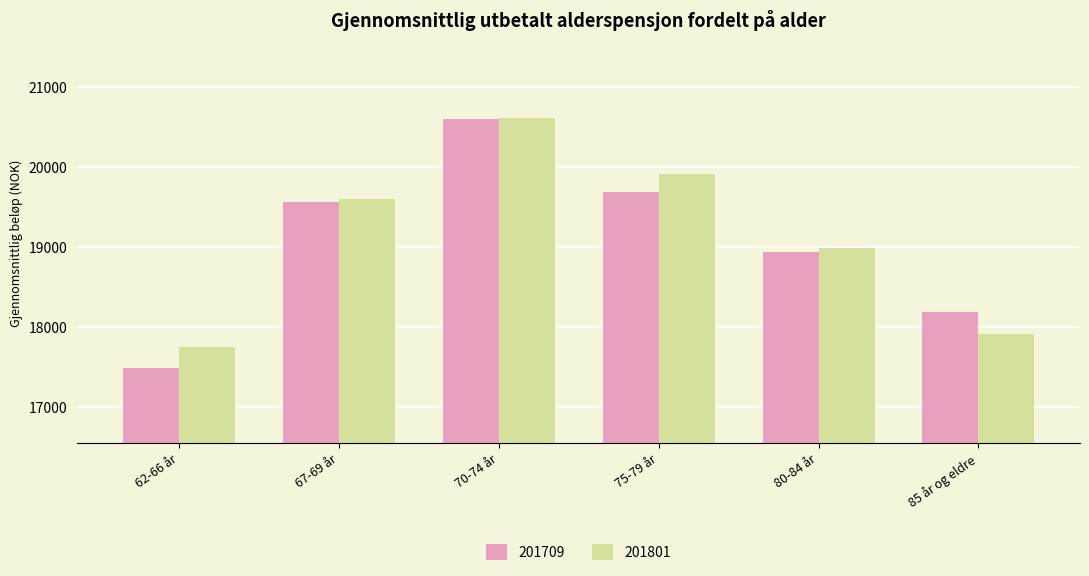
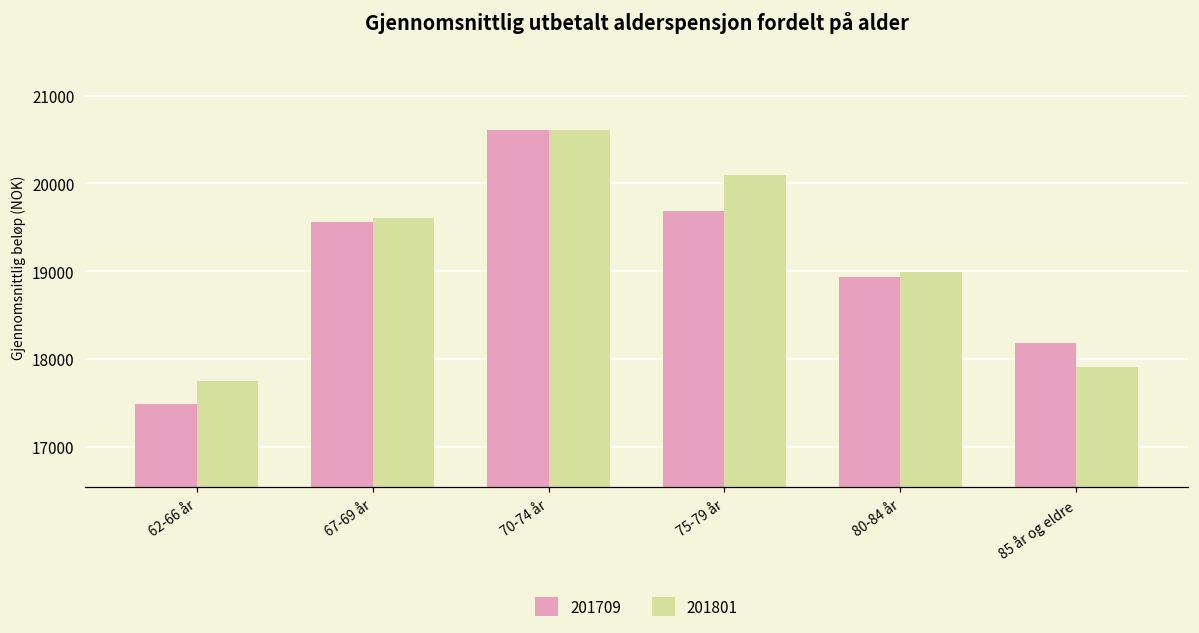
  {
    "201709": {
      "62-66 år": 17500,
      "67-69 år": 19600,
      "70-74 år": 20600,
      "75-79 år": 19700,
      "80-84 år": 18900,
      "85 år og eldre": 18200
    },
    "201801": {
      "62-66 år": 17700,
      "67-69 år": 19600,
      "70-74 år": 20600,
-     "75-79 år": 19900,
+     "75-79 år": 20100,
      "80-84 år": 19000,
      "85 år og eldre": 17900
    }
  }
